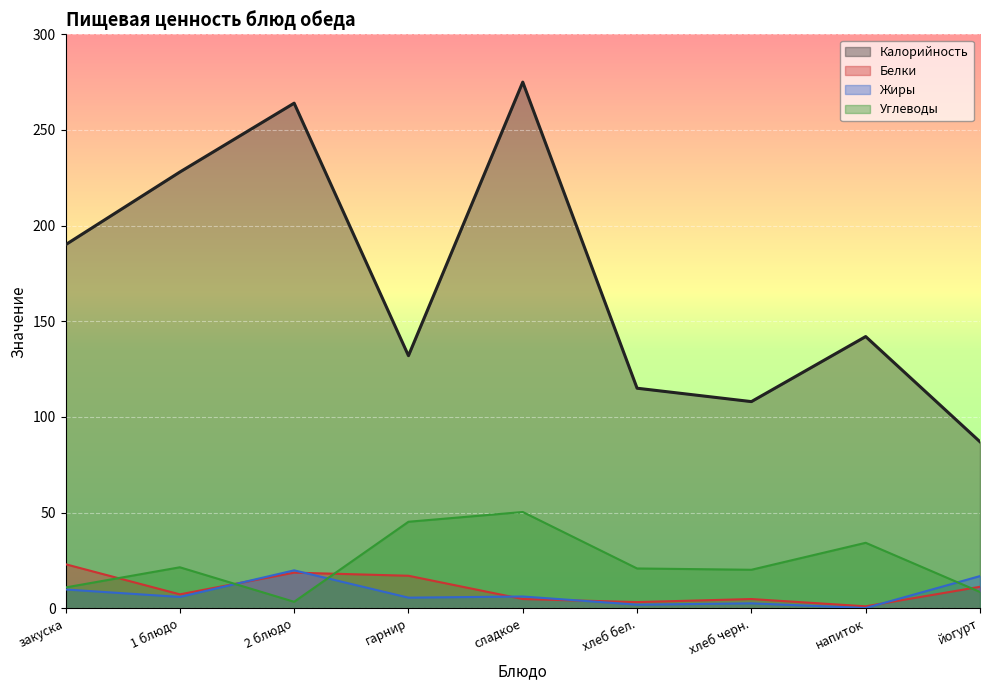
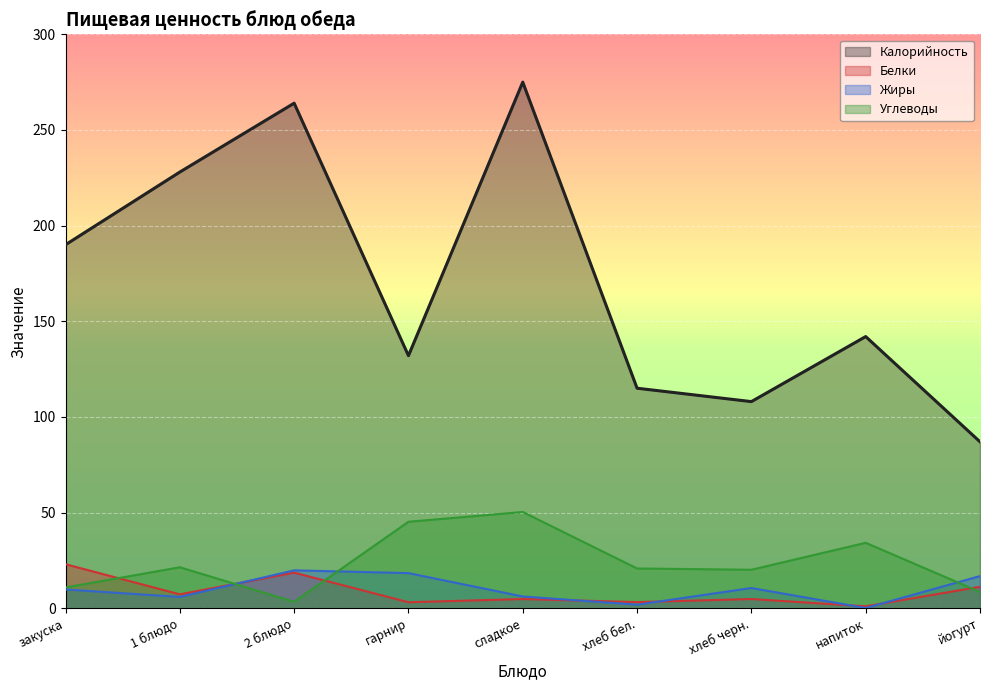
  {
    "Белки": {
      "закуска": 23,
      "1 блюдо": 7,
-     "гарнир": 17,
+     "гарнир": 3,
      "хлеб бел.": 3,
      "хлеб черн.": 5,
      "йогурт": 11
    },
    "Жиры": {
      "1 блюдо": 6,
-     "гарнир": 6,
+     "гарнир": 18,
      "хлеб бел.": 2,
-     "хлеб черн.": 3,
+     "хлеб черн.": 11,
      "йогурт": 17
    }
  }
